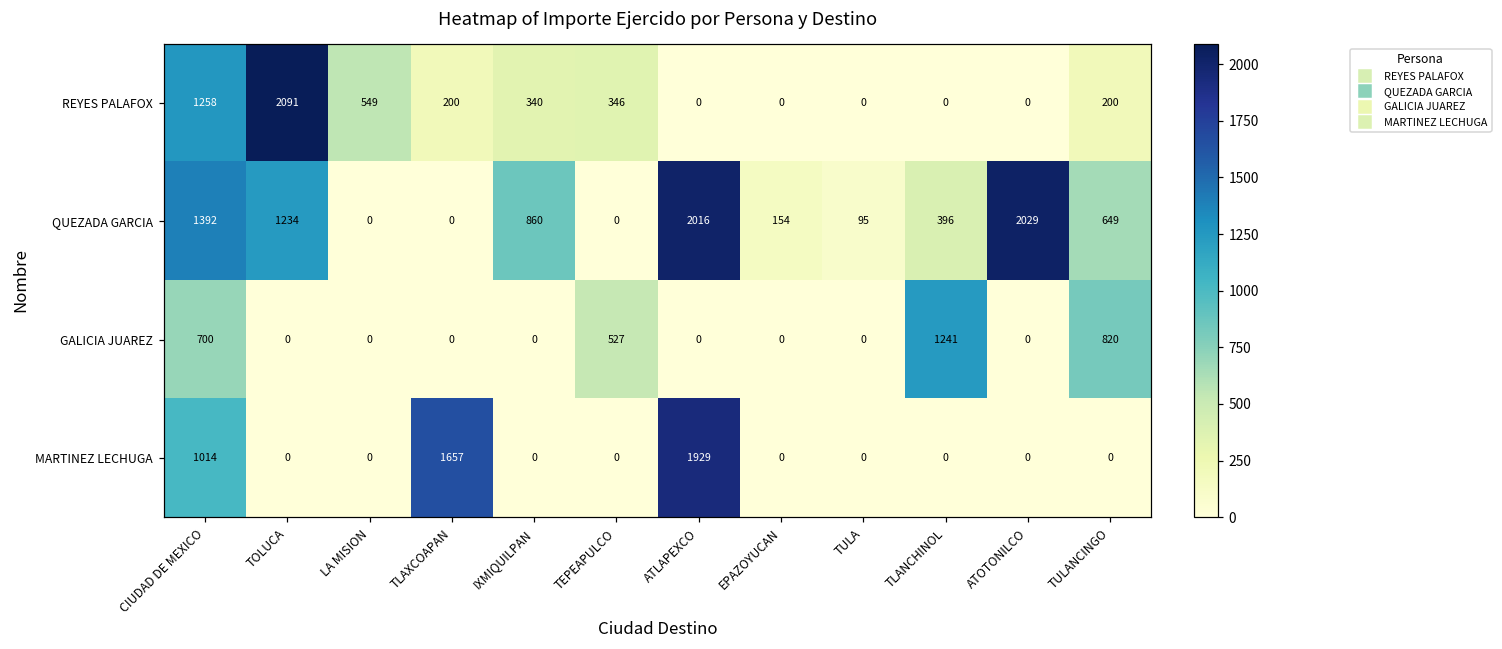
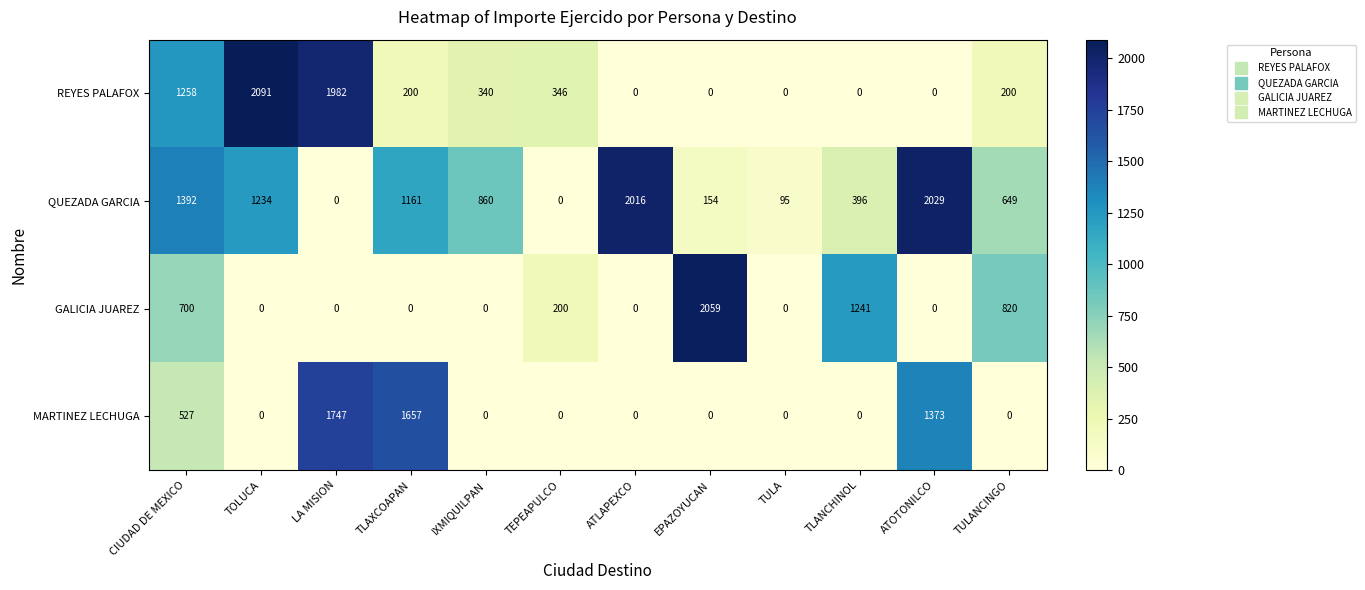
  {
    "REYES PALAFOX": {
      "CIUDAD DE MEXICO": 1258,
      "TOLUCA": 2091,
-     "LA MISION": 549,
+     "LA MISION": 1982,
      "TLAXCOAPAN": 200,
      "IXMIQUILPAN": 340,
      "TEPEAPULCO": 346,
      "ATLAPEXCO": 0,
      "EPAZOYUCAN": 0,
      "TULA": 0,
      "TLANCHINOL": 0,
      "ATOTONILCO": 0,
      "TULANCINGO": 200
    },
    "QUEZADA GARCIA": {
      "CIUDAD DE MEXICO": 1392,
      "TOLUCA": 1234,
      "LA MISION": 0,
-     "TLAXCOAPAN": 0,
+     "TLAXCOAPAN": 1161,
      "IXMIQUILPAN": 860,
      "TEPEAPULCO": 0,
      "ATLAPEXCO": 2016,
      "EPAZOYUCAN": 154,
      "TULA": 95,
      "TLANCHINOL": 396,
      "ATOTONILCO": 2029,
      "TULANCINGO": 649
    },
    "GALICIA JUAREZ": {
      "CIUDAD DE MEXICO": 700,
      "TOLUCA": 0,
      "LA MISION": 0,
      "TLAXCOAPAN": 0,
      "IXMIQUILPAN": 0,
-     "TEPEAPULCO": 527,
+     "TEPEAPULCO": 200,
      "ATLAPEXCO": 0,
-     "EPAZOYUCAN": 0,
+     "EPAZOYUCAN": 2059,
      "TULA": 0,
      "TLANCHINOL": 1241,
      "ATOTONILCO": 0,
      "TULANCINGO": 820
    },
    "MARTINEZ LECHUGA": {
-     "CIUDAD DE MEXICO": 1014,
+     "CIUDAD DE MEXICO": 527,
      "TOLUCA": 0,
-     "LA MISION": 0,
+     "LA MISION": 1747,
      "TLAXCOAPAN": 1657,
      "IXMIQUILPAN": 0,
      "TEPEAPULCO": 0,
-     "ATLAPEXCO": 1929,
+     "ATLAPEXCO": 0,
      "EPAZOYUCAN": 0,
      "TULA": 0,
      "TLANCHINOL": 0,
-     "ATOTONILCO": 0,
+     "ATOTONILCO": 1373,
      "TULANCINGO": 0
    }
  }
